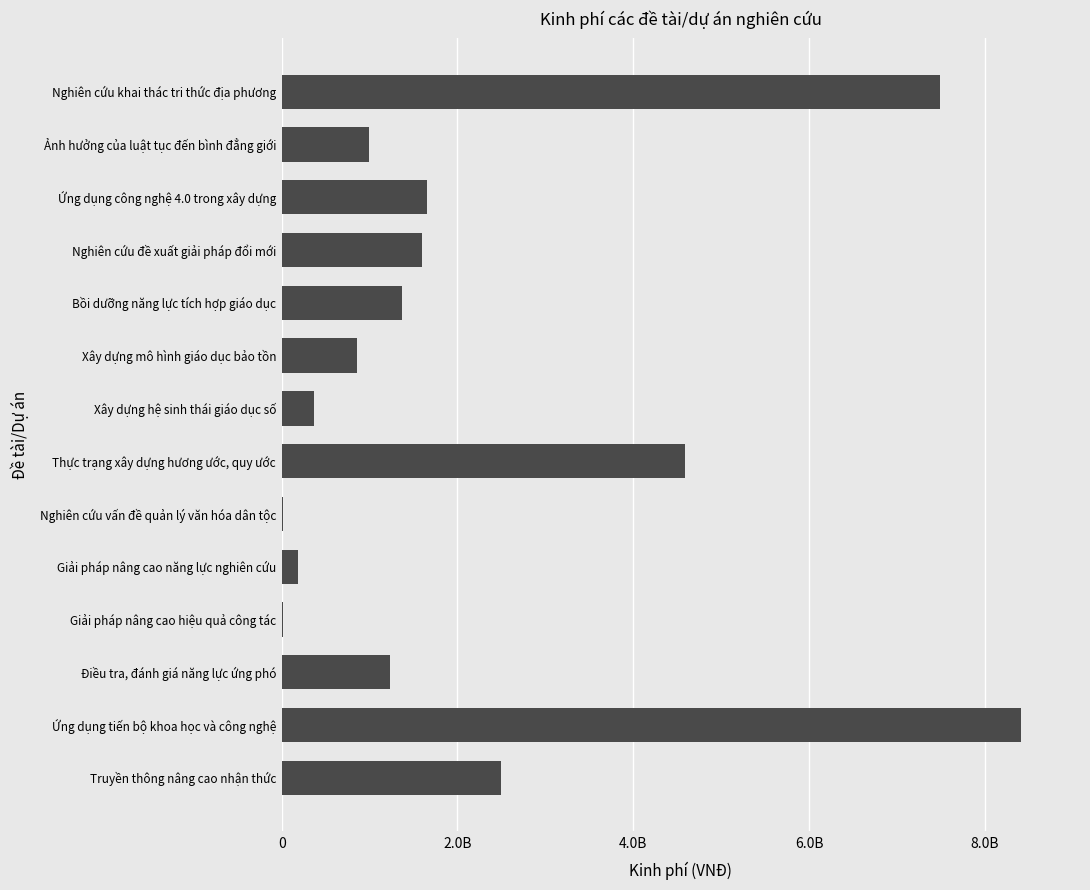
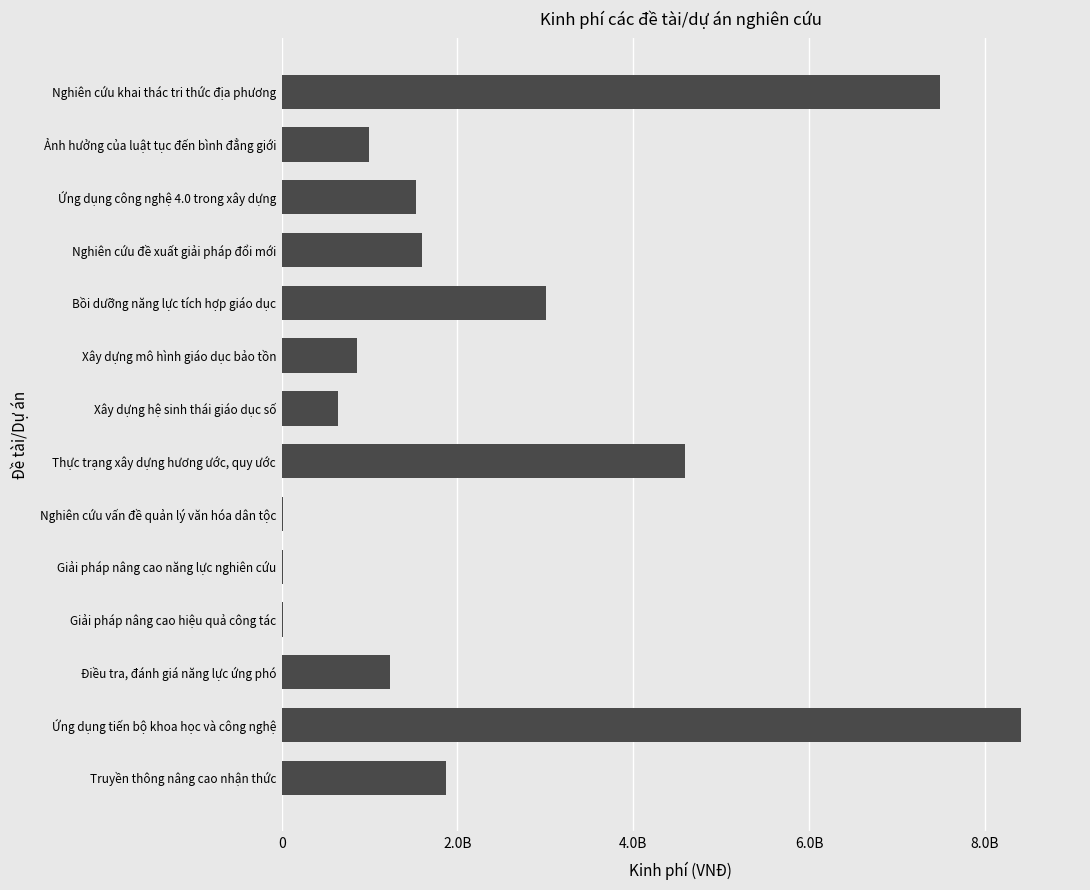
  {
    "Nghiên cứu khai thác tri thức địa phương": 7500000000,
    "Ảnh hưởng của luật tục đến bình đẳng giới": 1000000000,
-   "Ứng dụng công nghệ 4.0 trong xây dựng": 1700000000,
+   "Ứng dụng công nghệ 4.0 trong xây dựng": 1500000000,
    "Nghiên cứu đề xuất giải pháp đổi mới": 1600000000,
-   "Bồi dưỡng năng lực tích hợp giáo dục": 1400000000,
+   "Bồi dưỡng năng lực tích hợp giáo dục": 3000000000,
    "Xây dựng mô hình giáo dục bảo tồn": 900000000,
-   "Xây dựng hệ sinh thái giáo dục số": 400000000,
+   "Xây dựng hệ sinh thái giáo dục số": 600000000,
    "Thực trạng xây dựng hương ước, quy ước": 4600000000,
-   "Giải pháp nâng cao năng lực nghiên cứu": 200000000,
+   "Giải pháp nâng cao năng lực nghiên cứu": 0,
    "Điều tra, đánh giá năng lực ứng phó": 1200000000,
    "Ứng dụng tiến bộ khoa học và công nghệ": 8400000000,
-   "Truyền thông nâng cao nhận thức": 2500000000
+   "Truyền thông nâng cao nhận thức": 1900000000
  }
